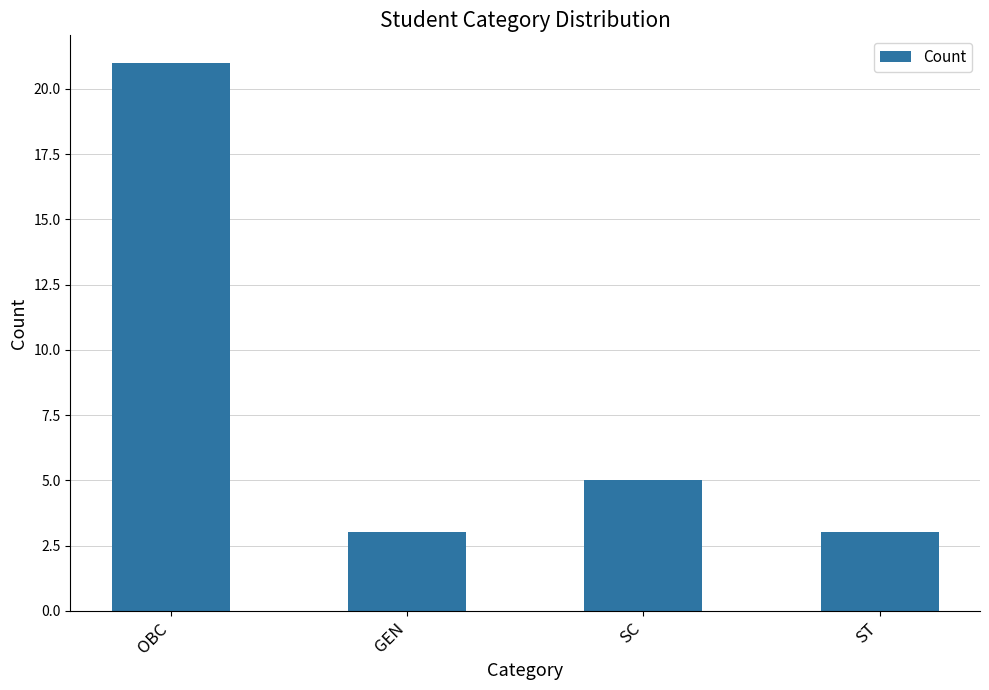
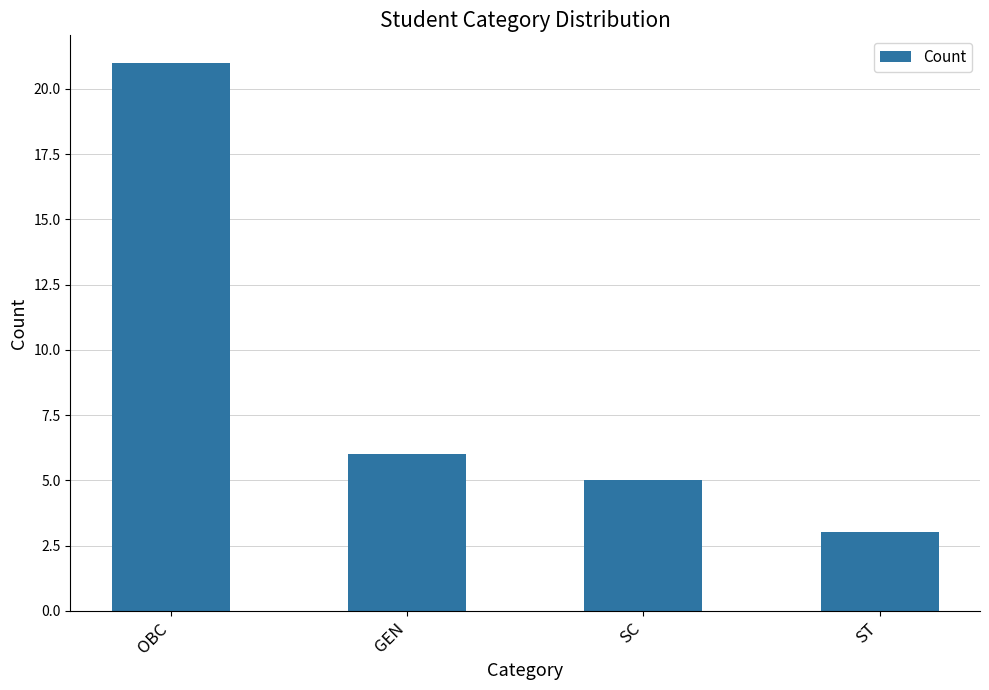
  {
    "OBC": 21,
-   "GEN": 3,
+   "GEN": 6,
    "SC": 5,
    "ST": 3
  }
